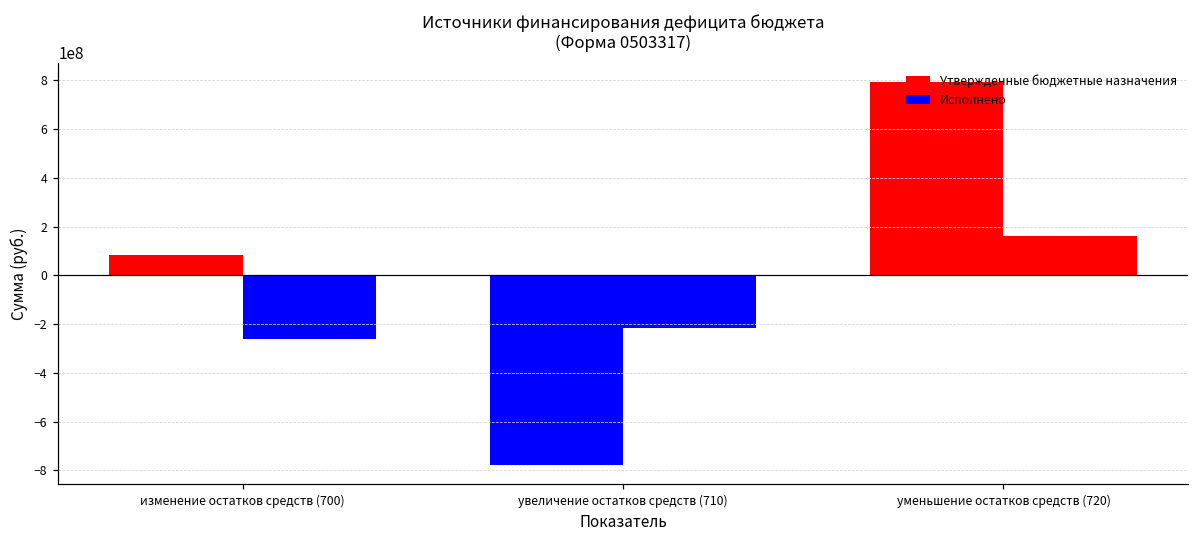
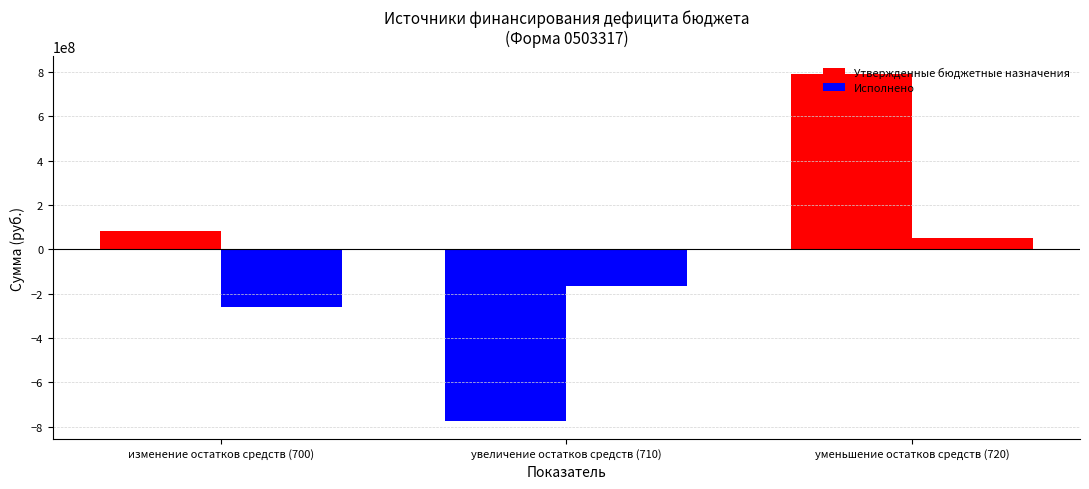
  {
    "Утвержденные бюджетные назначения": {
      "изменение остатков средств (700)": 80000000,
      "увеличение остатков средств (710)": -780000000,
      "уменьшение остатков средств (720)": 790000000
    },
    "Исполнено": {
      "изменение остатков средств (700)": -260000000,
-     "увеличение остатков средств (710)": -220000000,
-     "уменьшение остатков средств (720)": 160000000
+     "увеличение остатков средств (710)": -170000000,
+     "уменьшение остатков средств (720)": 50000000
    }
  }
